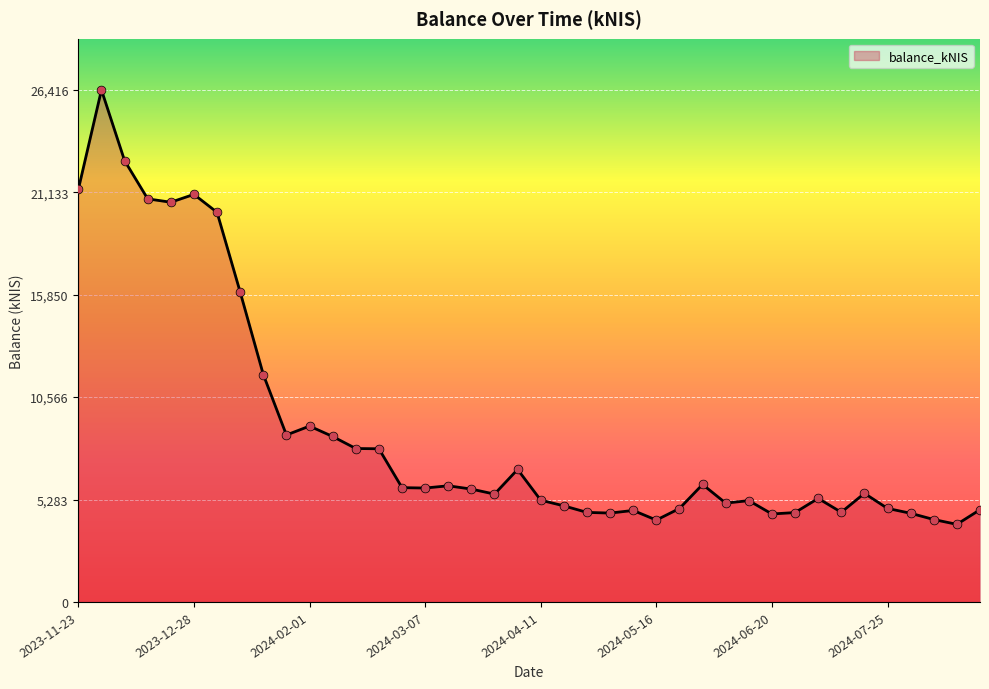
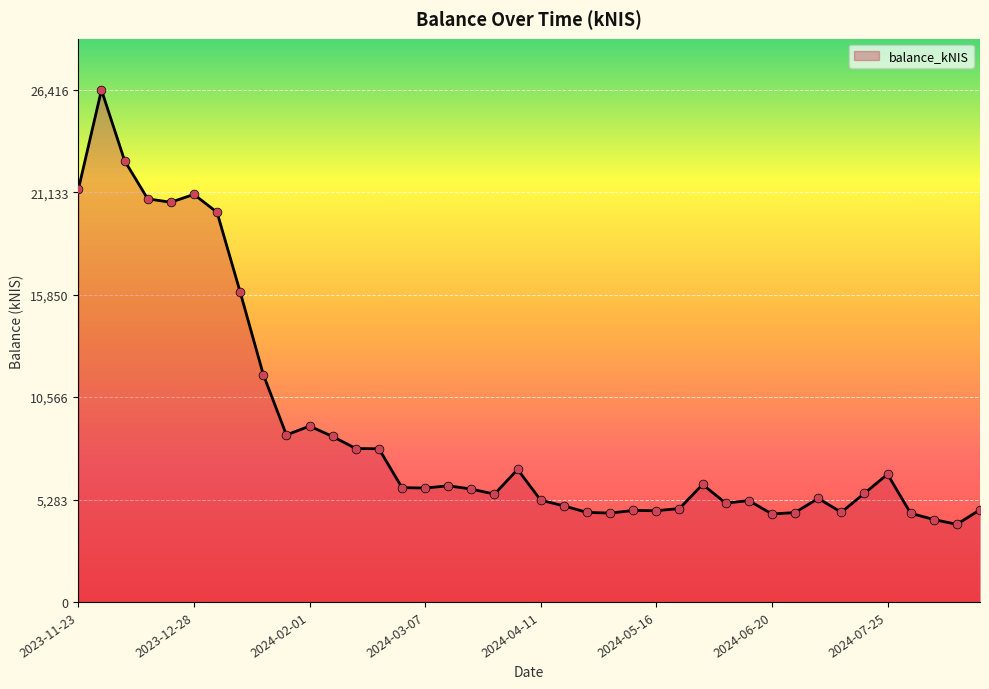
  {
    "2023-11-23": "21,300",
    "2023-12-28": "21,000",
    "2024-02-01": "9,100",
    "2024-03-07": "5,900",
    "2024-04-11": "5,200",
-   "2024-05-16": "4,200",
+   "2024-05-16": "4,700",
    "2024-06-20": "4,500",
-   "2024-07-25": "4,800"
+   "2024-07-25": "6,600"
  }
